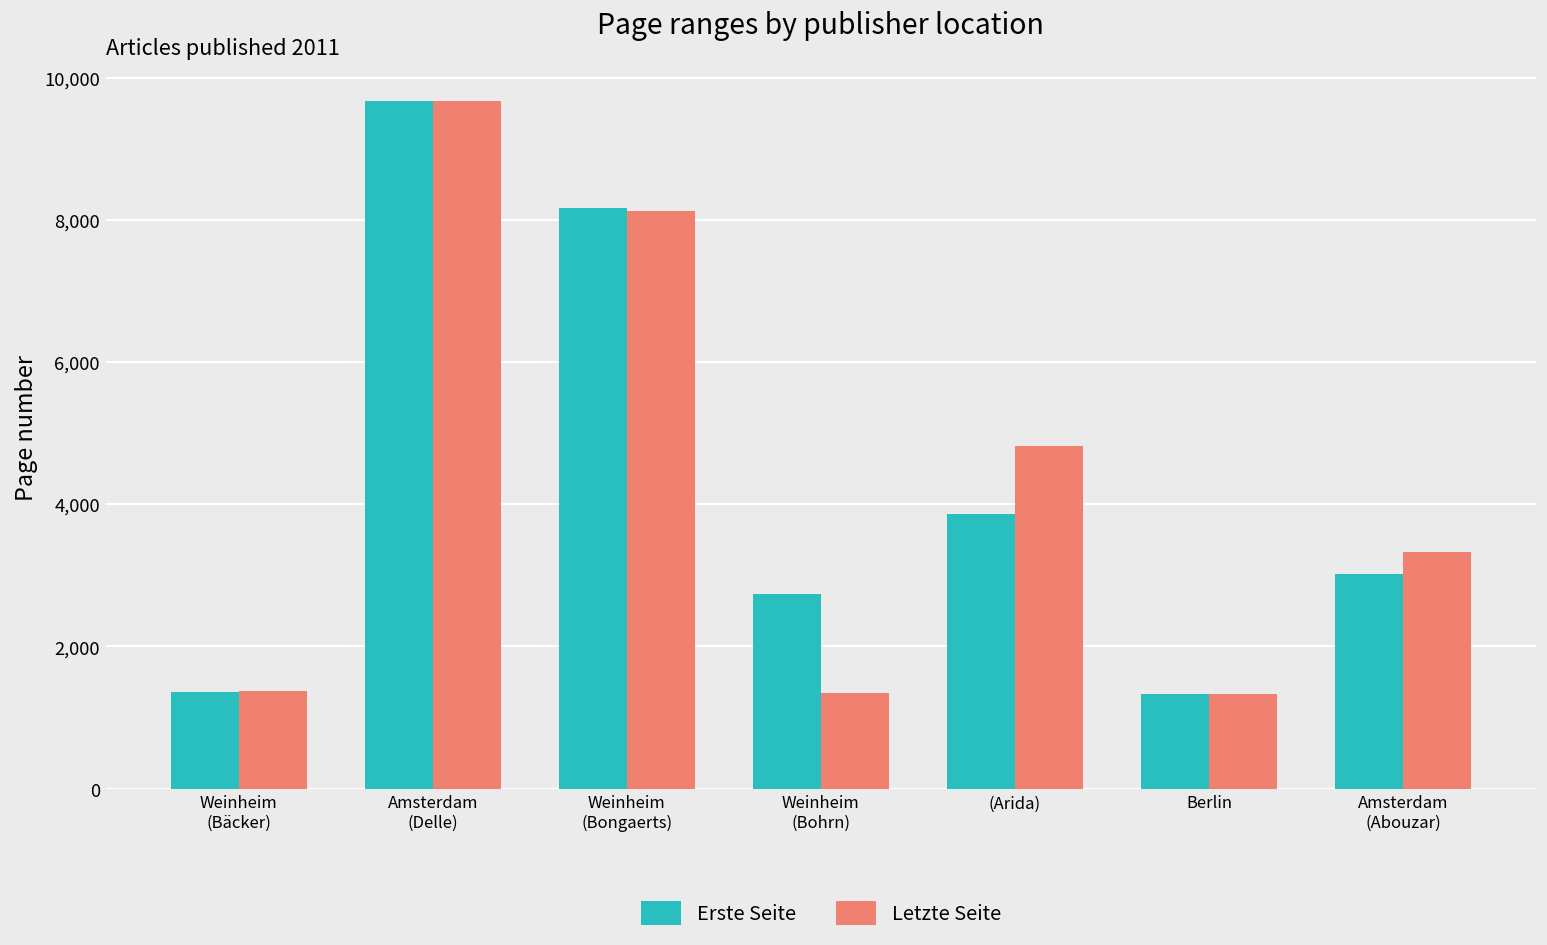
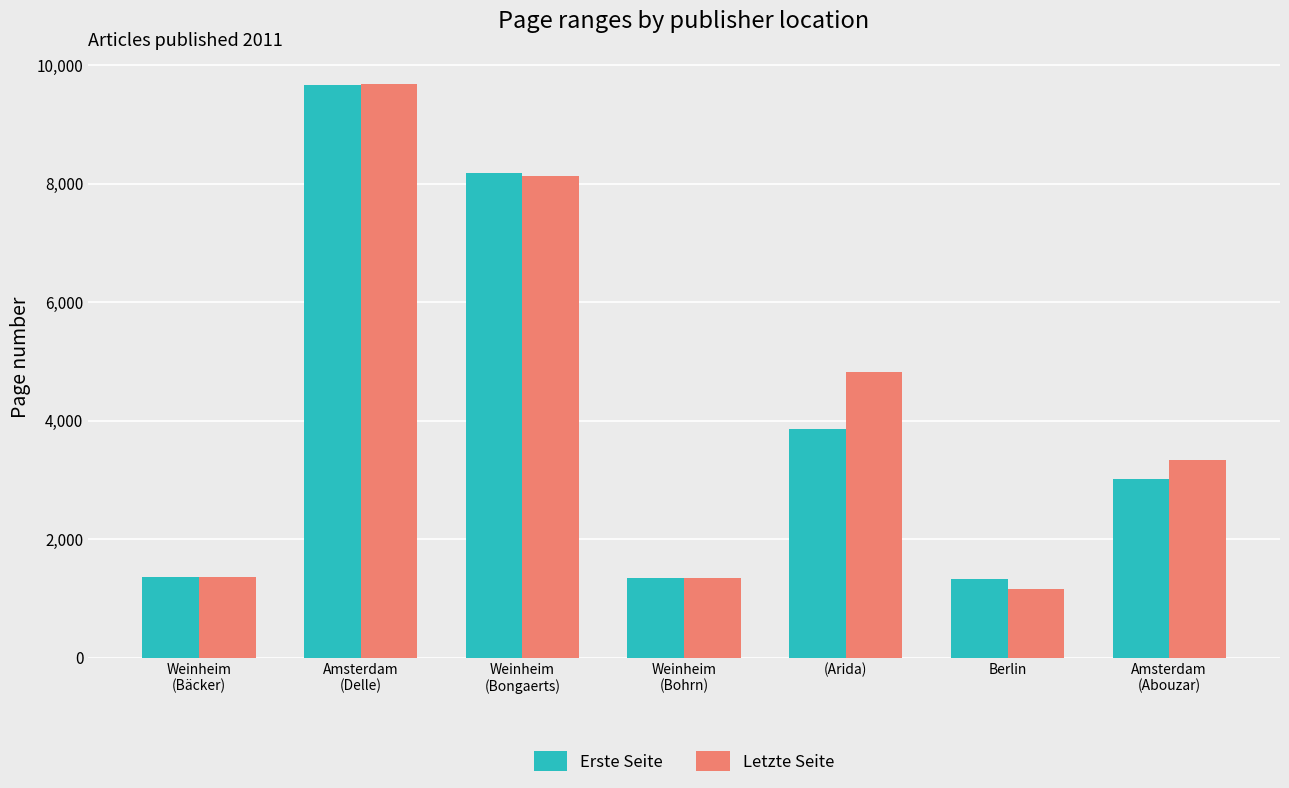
  {
    "Erste Seite": {
      "Weinheim (Bäcker)": "1,400",
      "Amsterdam (Delle)": "9,700",
      "Weinheim (Bongaerts)": "8,200",
-     "Weinheim (Bohrn)": "2,700",
+     "Weinheim (Bohrn)": "1,300",
      "(Arida)": "3,900",
      "Berlin": "1,300",
      "Amsterdam (Abouzar)": "3,000"
    },
    "Letzte Seite": {
      "Weinheim (Bäcker)": "1,400",
      "Amsterdam (Delle)": "9,700",
      "Weinheim (Bongaerts)": "8,100",
      "Weinheim (Bohrn)": "1,400",
      "(Arida)": "4,800",
-     "Berlin": "1,300",
+     "Berlin": "1,200",
      "Amsterdam (Abouzar)": "3,300"
    }
  }
